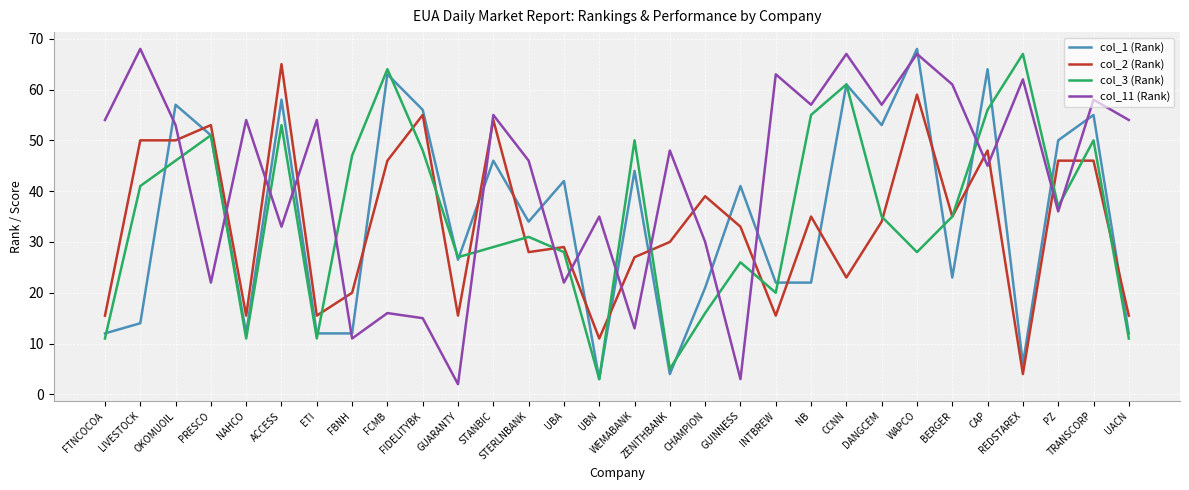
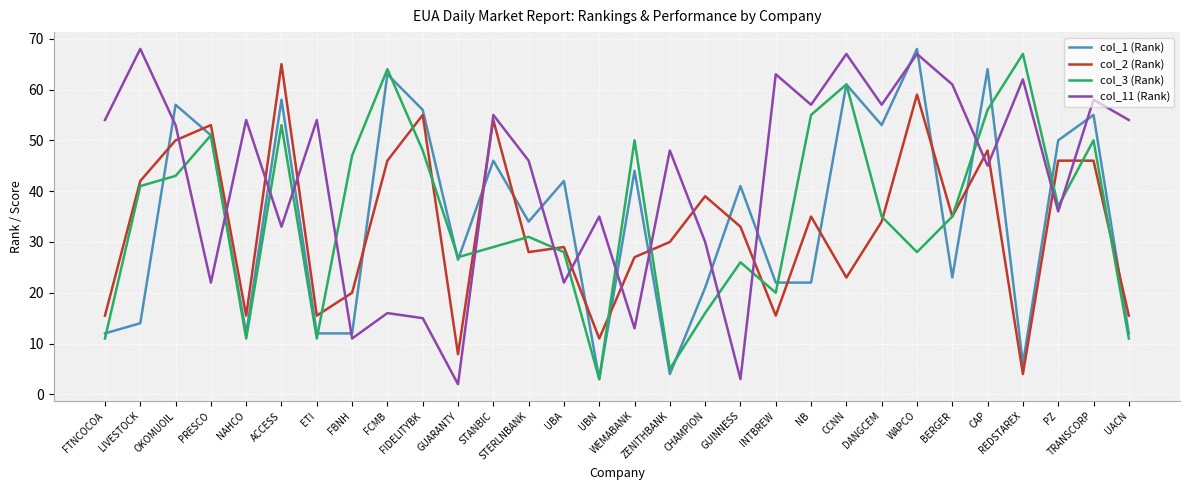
  {
    "col_1 (Rank)": {
      "FTNCOCOA": 12,
      "LIVESTOCK": 14,
      "OKOMUOIL": 57,
      "NAHCO": 12,
      "ACCESS": 58,
      "ETI": 12,
      "FBNH": 12,
      "FCMB": 63,
      "FIDELITYBK": 56,
      "STANBIC": 46,
      "STERLNBANK": 34,
      "UBA": 42,
      "WEMABANK": 44,
      "ZENITHBANK": 4,
      "CHAMPION": 21,
      "GUINNESS": 41,
      "INTBREW": 22,
      "NB": 22,
      "DANGCEM": 53,
      "WAPCO": 68,
      "BERGER": 23,
      "CAP": 64,
      "REDSTAREX": 6,
      "PZ": 50,
      "TRANSCORP": 55,
      "UACN": 12
    },
    "col_2 (Rank)": {
      "FTNCOCOA": 16,
-     "LIVESTOCK": 50,
+     "LIVESTOCK": 42,
      "OKOMUOIL": 50,
      "PRESCO": 53,
      "NAHCO": 16,
      "ACCESS": 65,
      "ETI": 16,
      "FBNH": 20,
      "FCMB": 46,
      "FIDELITYBK": 55,
-     "GUARANTY": 16,
+     "GUARANTY": 8,
      "STANBIC": 54,
      "STERLNBANK": 28,
      "UBA": 29,
      "UBN": 11,
      "WEMABANK": 27,
      "ZENITHBANK": 30,
      "CHAMPION": 39,
      "GUINNESS": 33,
      "INTBREW": 16,
      "NB": 35,
      "CCNN": 23,
      "DANGCEM": 34,
      "WAPCO": 59,
      "CAP": 48,
      "REDSTAREX": 4,
      "PZ": 46,
      "TRANSCORP": 46,
      "UACN": 16
    },
    "col_3 (Rank)": {
      "FTNCOCOA": 11,
      "LIVESTOCK": 41,
-     "OKOMUOIL": 46,
+     "OKOMUOIL": 43,
      "NAHCO": 11,
      "ACCESS": 53,
      "ETI": 11,
      "FBNH": 47,
      "FCMB": 64,
      "FIDELITYBK": 48,
      "STANBIC": 29,
      "STERLNBANK": 31,
      "UBA": 28,
      "WEMABANK": 50,
      "ZENITHBANK": 5,
      "CHAMPION": 16,
      "GUINNESS": 26,
      "INTBREW": 20,
      "NB": 55,
      "DANGCEM": 35,
      "WAPCO": 28,
      "CAP": 56,
      "REDSTAREX": 67,
      "PZ": 37,
      "TRANSCORP": 50,
      "UACN": 11
    },
    "col_11 (Rank)": {
      "FTNCOCOA": 54,
      "LIVESTOCK": 68,
      "OKOMUOIL": 53,
      "PRESCO": 22,
      "NAHCO": 54,
      "ACCESS": 33,
      "ETI": 54,
      "FBNH": 11,
      "FCMB": 16,
      "FIDELITYBK": 15,
      "GUARANTY": 2,
      "STANBIC": 55,
      "STERLNBANK": 46,
      "UBA": 22,
      "UBN": 35,
      "WEMABANK": 13,
      "ZENITHBANK": 48,
      "CHAMPION": 30,
      "GUINNESS": 3,
      "INTBREW": 63,
      "NB": 57,
      "CCNN": 67,
      "DANGCEM": 57,
      "WAPCO": 67,
      "BERGER": 61,
      "CAP": 45,
      "REDSTAREX": 62,
      "PZ": 36,
      "UACN": 54
    }
  }
